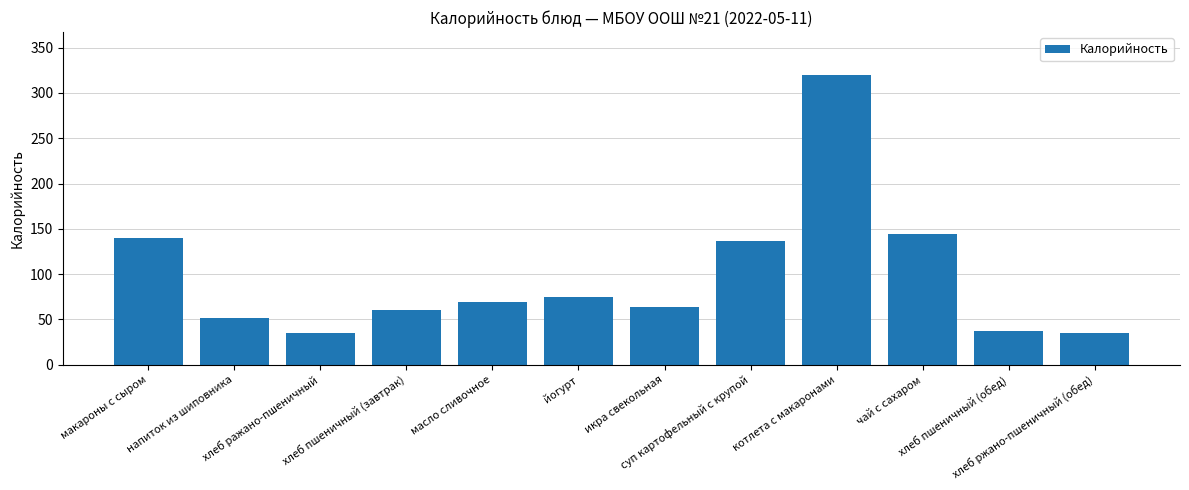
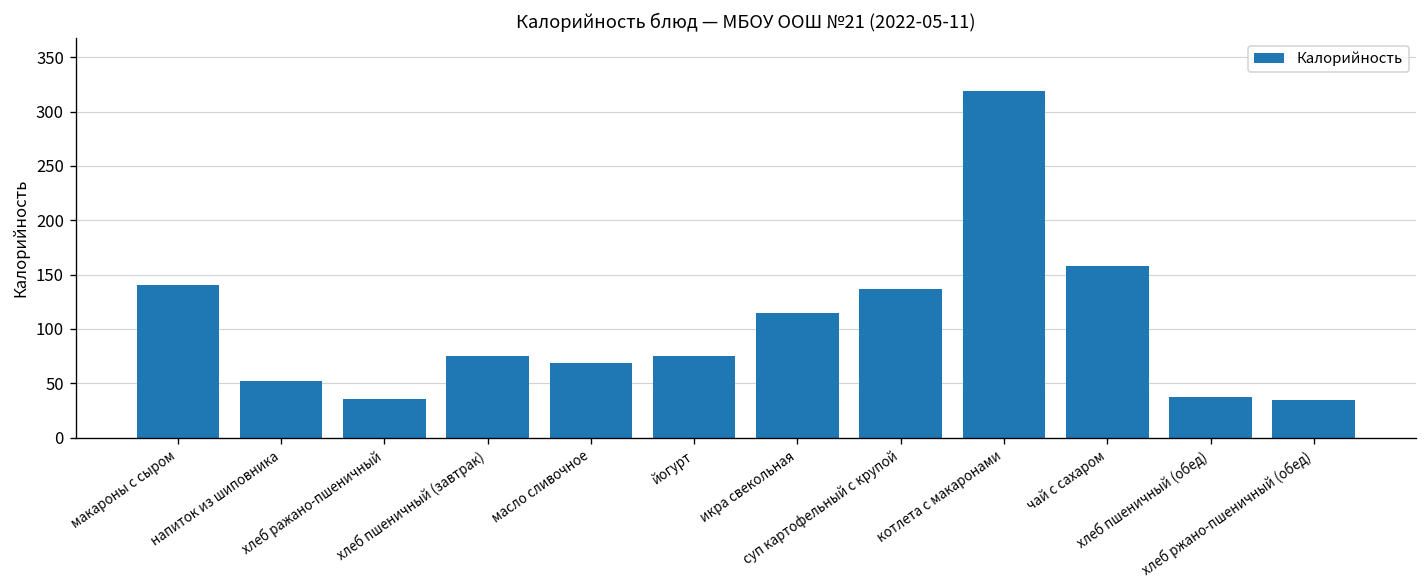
  {
    "макароны с сыром": 140,
    "напиток из шиповника": 50,
    "хлеб ражано-пшеничный": 40,
-   "хлеб пшеничный (завтрак)": 60,
+   "хлеб пшеничный (завтрак)": 80,
    "масло сливочное": 70,
    "йогурт": 70,
-   "икра свекольная": 60,
+   "икра свекольная": 110,
    "суп картофельный с крупой": 140,
    "котлета с макаронами": 320,
-   "чай с сахаром": 140,
+   "чай с сахаром": 160,
    "хлеб пшеничный (обед)": 40,
    "хлеб ржано-пшеничный (обед)": 40
  }
